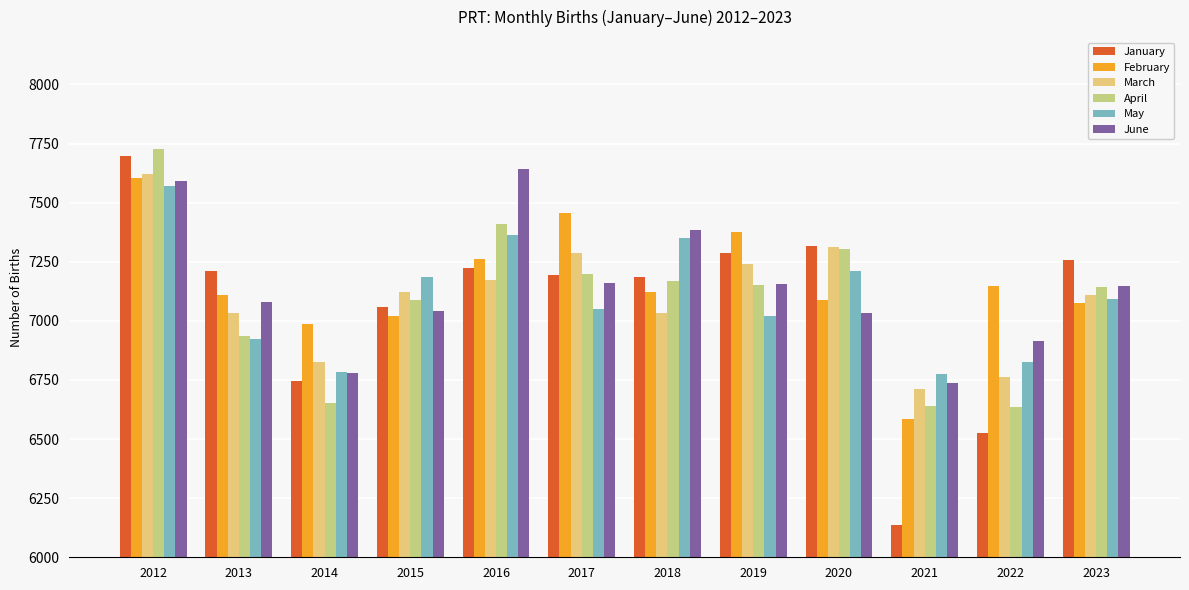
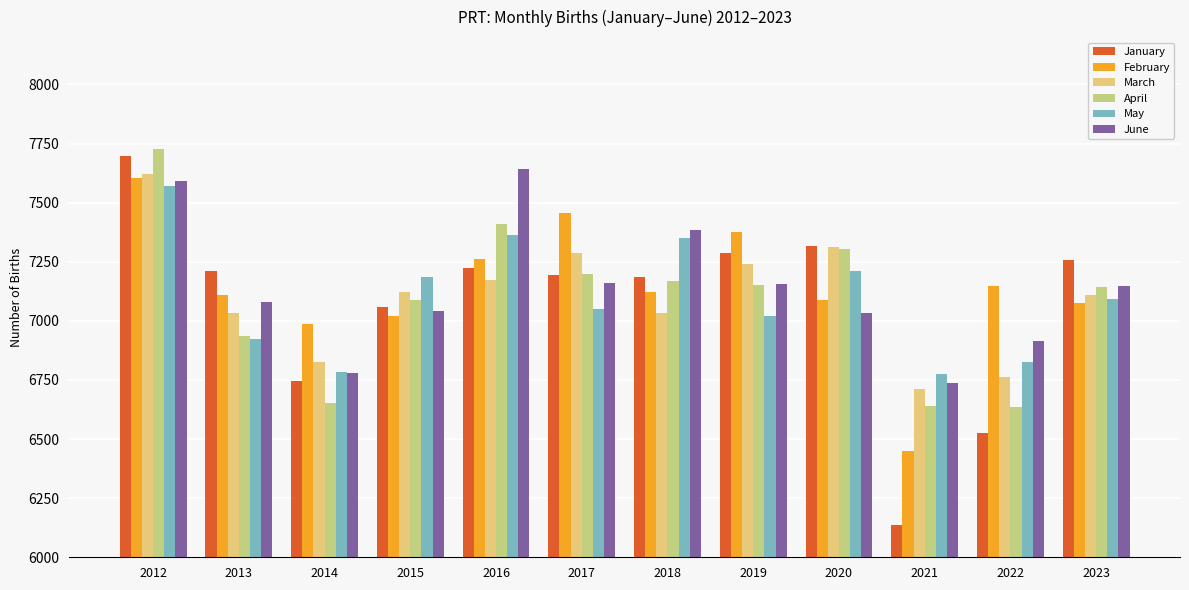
  {
    "January": {
      "2012": 7700,
      "2013": 7210,
      "2014": 6740,
      "2015": 7060,
      "2016": 7220,
      "2017": 7190,
      "2018": 7190,
      "2019": 7290,
      "2020": 7320,
      "2021": 6140,
      "2022": 6530,
      "2023": 7260
    },
    "February": {
      "2012": 7610,
      "2013": 7110,
      "2014": 6980,
      "2015": 7020,
      "2016": 7260,
      "2017": 7450,
      "2018": 7120,
      "2019": 7370,
      "2020": 7090,
-     "2021": 6590,
+     "2021": 6450,
      "2022": 7150,
      "2023": 7080
    },
    "May": {
      "2012": 7570,
      "2013": 6920,
      "2014": 6780,
      "2015": 7190,
      "2016": 7360,
      "2017": 7050,
      "2018": 7350,
      "2019": 7020,
      "2020": 7210,
      "2021": 6780,
      "2022": 6820,
      "2023": 7090
    },
    "June": {
      "2012": 7590,
      "2013": 7080,
      "2014": 6780,
      "2015": 7040,
      "2016": 7640,
      "2017": 7160,
      "2018": 7390,
      "2019": 7160,
      "2020": 7030,
      "2021": 6740,
      "2022": 6920,
      "2023": 7150
    }
  }
